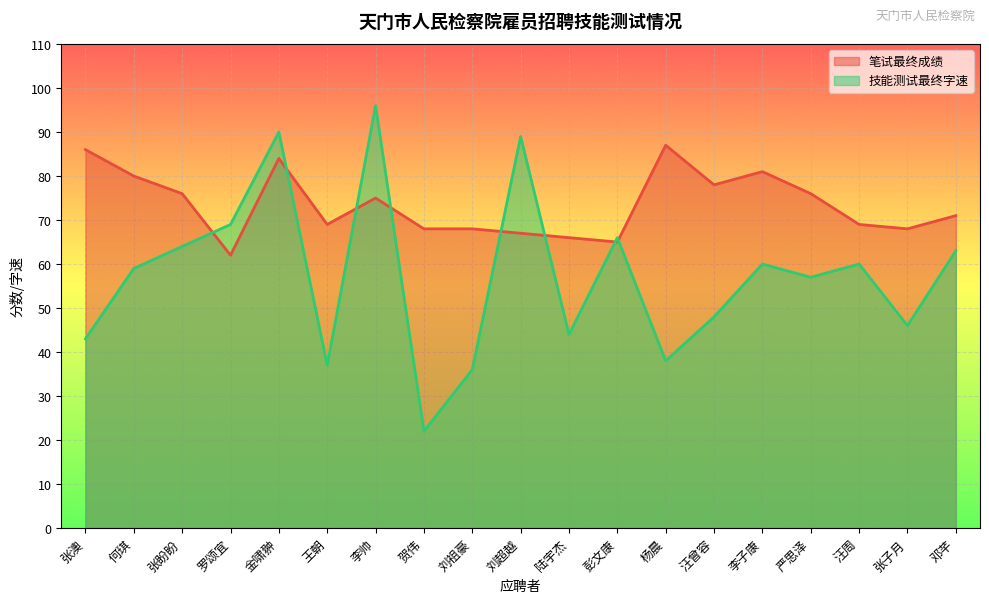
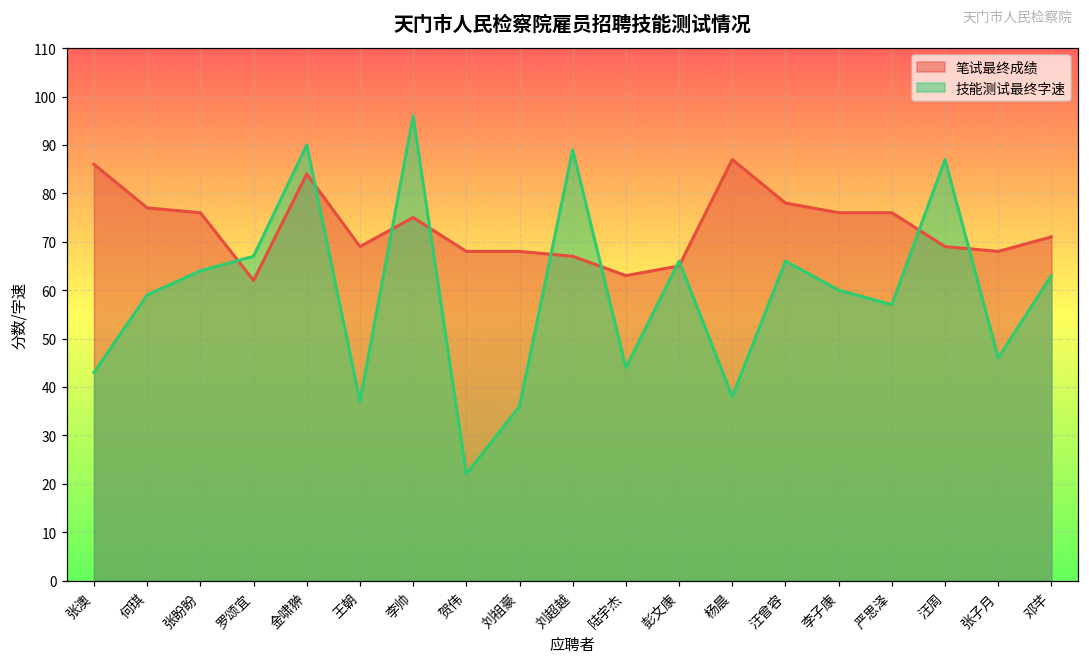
  {
    "笔试最终成绩": {
      "张澳": 86,
-     "何琪": 80,
+     "何琪": 77,
      "张盼盼": 76,
      "罗颂宜": 62,
      "金啸翀": 84,
      "王朝": 69,
      "李帅": 75,
      "贺伟": 68,
      "刘祖豪": 68,
      "刘超越": 67,
-     "陆宇杰": 66,
+     "陆宇杰": 63,
      "彭文康": 65,
      "杨晨": 87,
      "汪曾容": 78,
-     "李子康": 81,
+     "李子康": 76,
      "严思泽": 76,
      "汪周": 69,
      "张子月": 68,
      "邓芊": 71
    },
    "技能测试最终字速": {
      "张澳": 43,
      "何琪": 59,
      "张盼盼": 64,
-     "罗颂宜": 69,
+     "罗颂宜": 67,
      "金啸翀": 90,
      "王朝": 37,
      "李帅": 96,
      "贺伟": 22,
      "刘祖豪": 36,
      "刘超越": 89,
      "陆宇杰": 44,
      "彭文康": 66,
      "杨晨": 38,
-     "汪曾容": 48,
+     "汪曾容": 66,
      "李子康": 60,
      "严思泽": 57,
-     "汪周": 60,
+     "汪周": 87,
      "张子月": 46,
      "邓芊": 63
    }
  }
